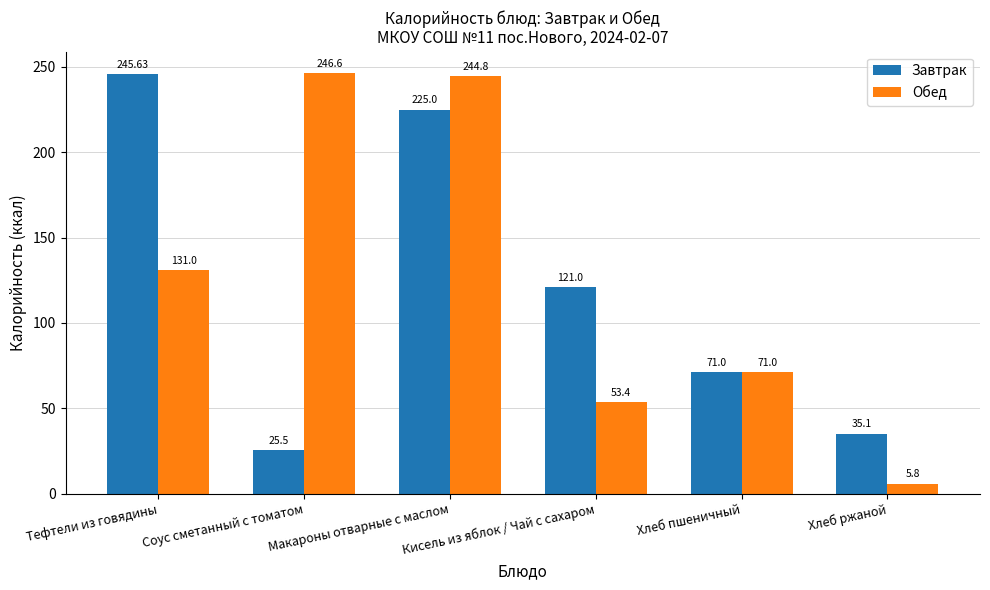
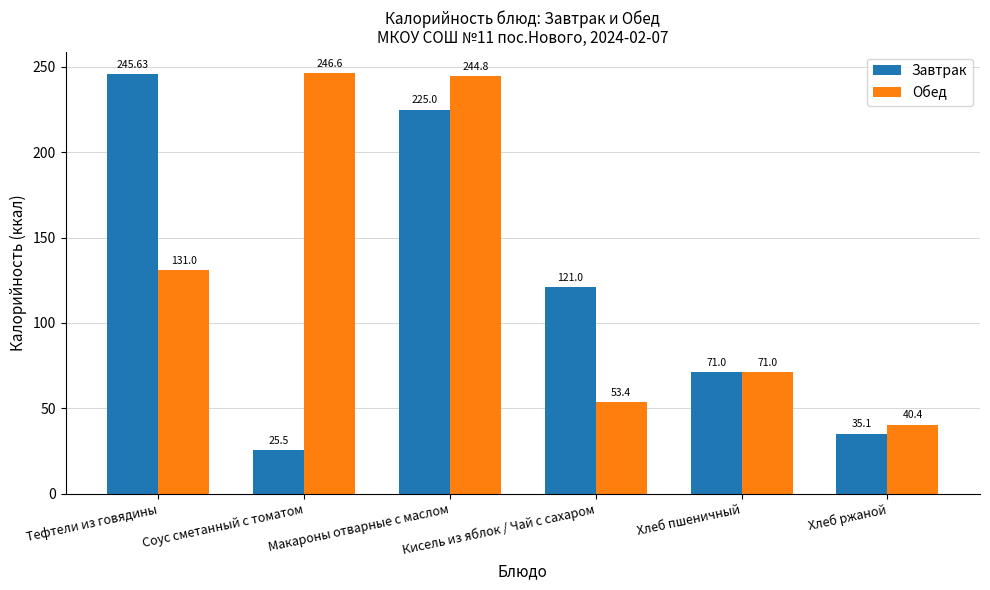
  {
    "Завтрак": {
      "Тефтели из говядины": 245.63,
      "Соус сметанный с томатом": 25.5,
      "Макароны отварные с маслом": 225.0,
      "Кисель из яблок / Чай с сахаром": 121.0,
      "Хлеб пшеничный": 71.0,
      "Хлеб ржаной": 35.1
    },
    "Обед": {
      "Тефтели из говядины": 131.0,
      "Соус сметанный с томатом": 246.6,
      "Макароны отварные с маслом": 244.8,
      "Кисель из яблок / Чай с сахаром": 53.4,
      "Хлеб пшеничный": 71.0,
-     "Хлеб ржаной": 5.8
+     "Хлеб ржаной": 40.4
    }
  }
